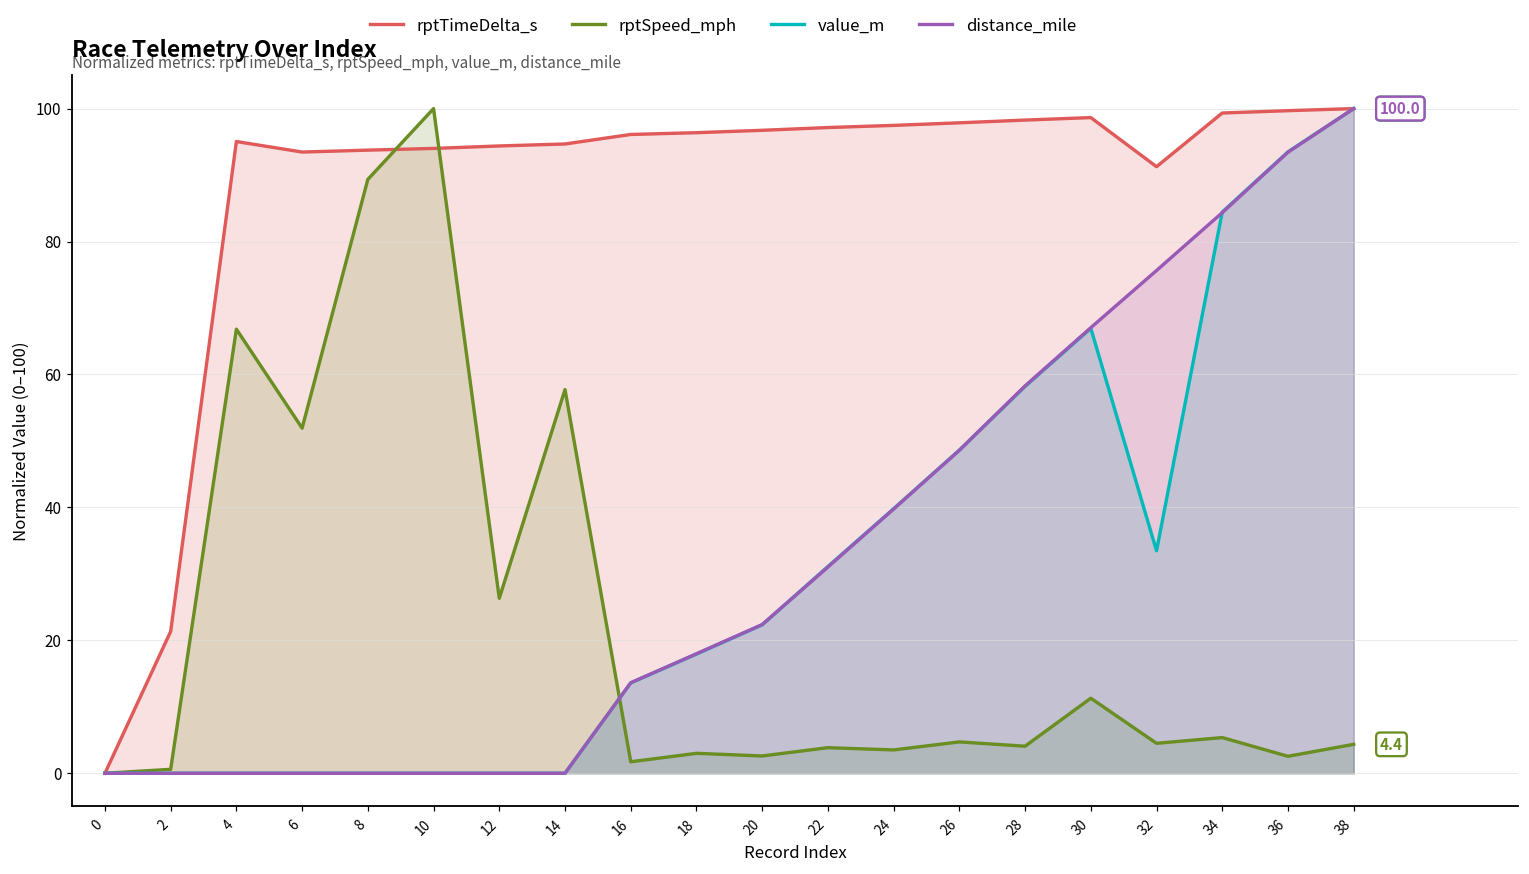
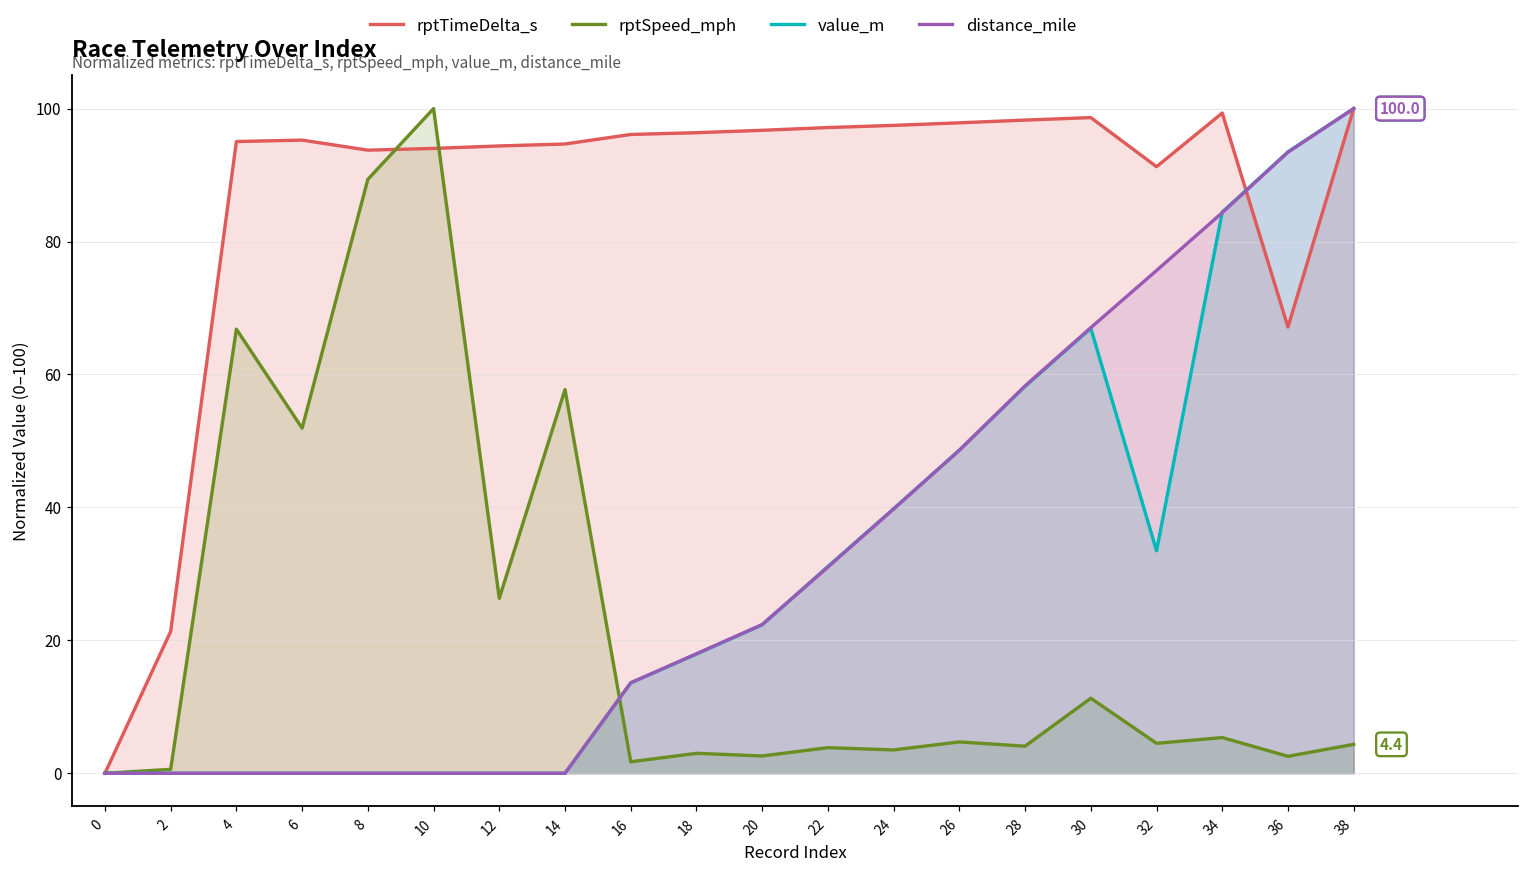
  {
    "rptTimeDelta_s": {
      "2": 21,
      "4": 95,
-     "6": 93,
+     "6": 95,
      "8": 94,
      "10": 94,
      "12": 94,
      "14": 95,
      "16": 96,
      "18": 96,
      "20": 97,
      "22": 97,
      "24": 97,
      "26": 98,
      "28": 98,
      "30": 99,
      "32": 91,
      "34": 99,
-     "36": 100
+     "36": 67
    },
    "rptSpeed_mph": {
      "2": 1,
      "4": 67,
      "6": 52,
      "8": 89,
      "10": 100,
      "12": 26,
      "14": 58,
      "16": 2,
      "18": 3,
      "20": 3,
      "22": 4,
      "24": 4,
      "26": 5,
      "28": 4,
      "30": 11,
      "32": 5,
      "34": 5,
      "36": 3
    },
    "value_m": {
      "32": 33
    },
    "distance_mile": {
      "32": 76
    }
  }
